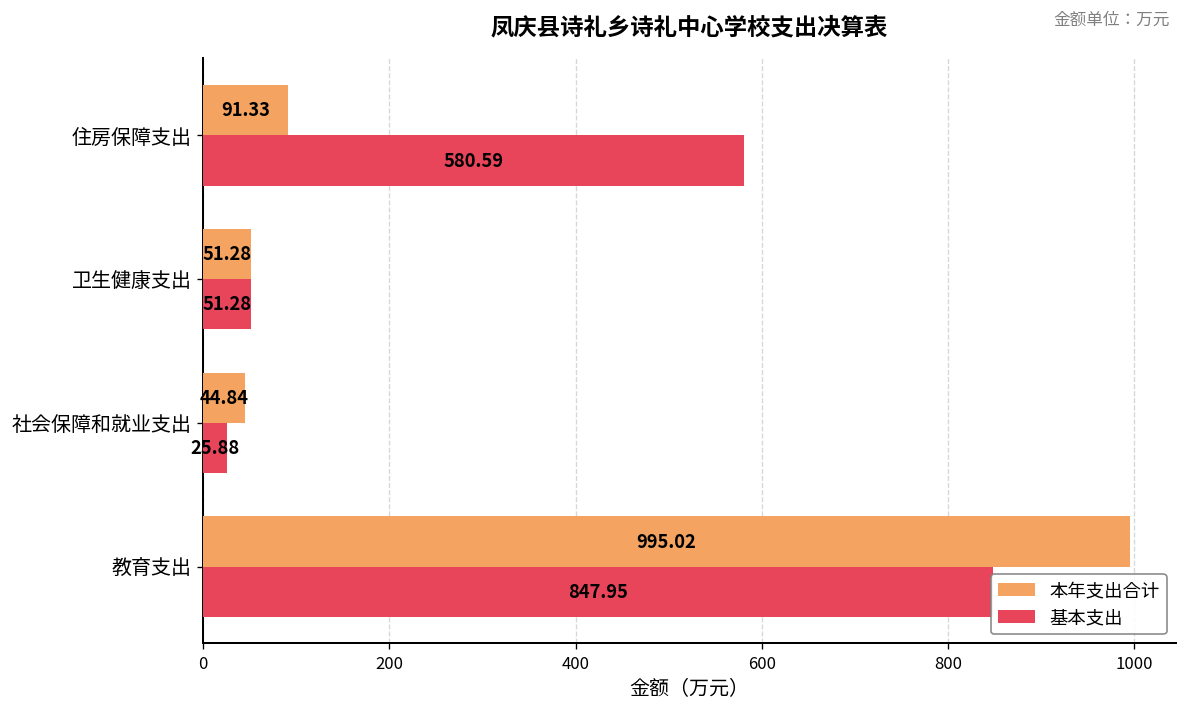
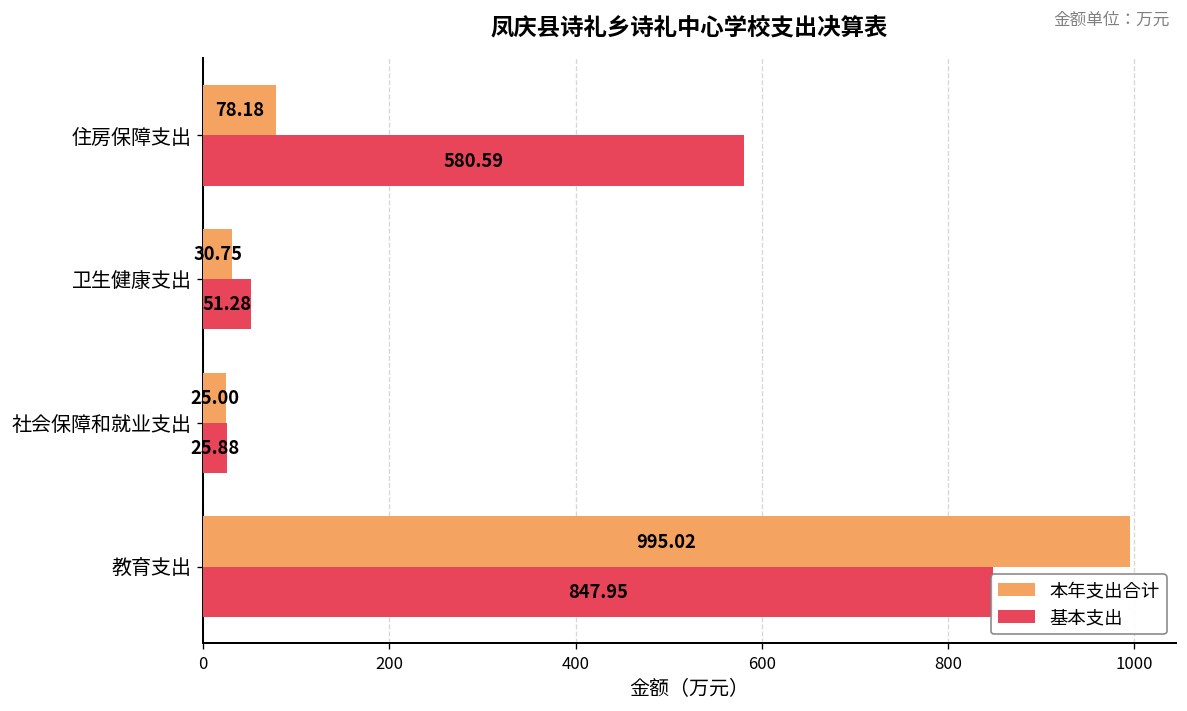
  {
    "本年支出合计": {
-     "住房保障支出": 91.33,
-     "卫生健康支出": 51.28,
-     "社会保障和就业支出": 44.84,
+     "住房保障支出": 78.18,
+     "卫生健康支出": 30.75,
+     "社会保障和就业支出": 25.00,
      "教育支出": 995.02
    },
    "基本支出": {
      "住房保障支出": 580.59,
      "卫生健康支出": 51.28,
      "社会保障和就业支出": 25.88
    }
  }
